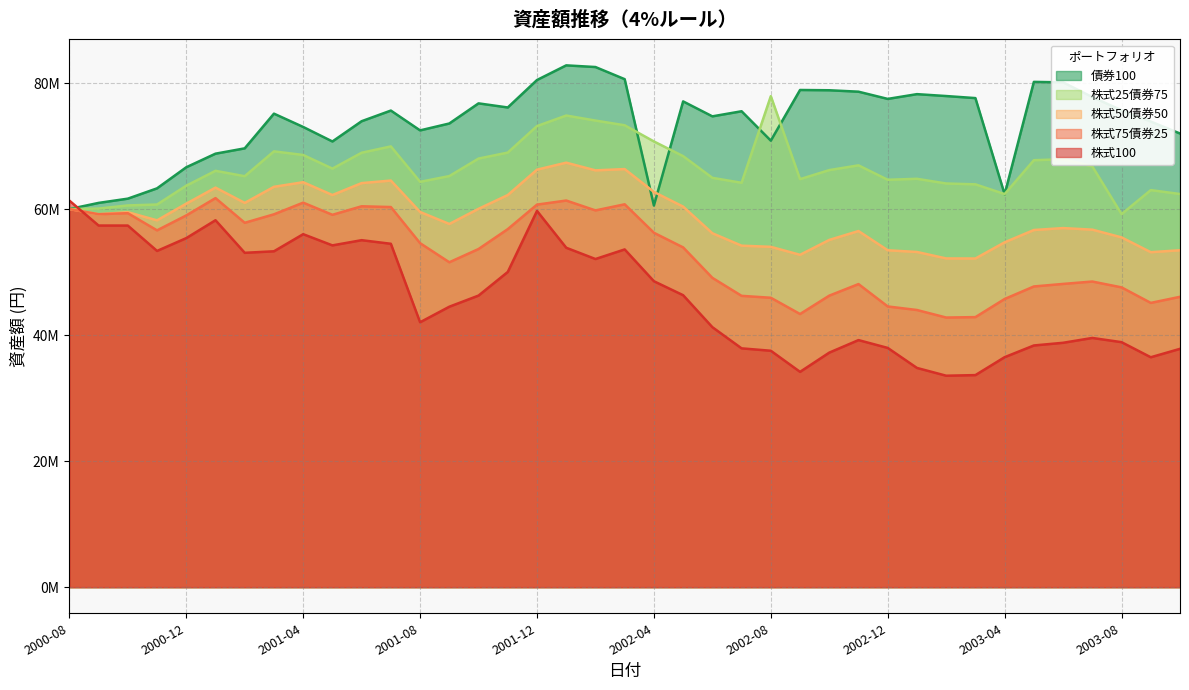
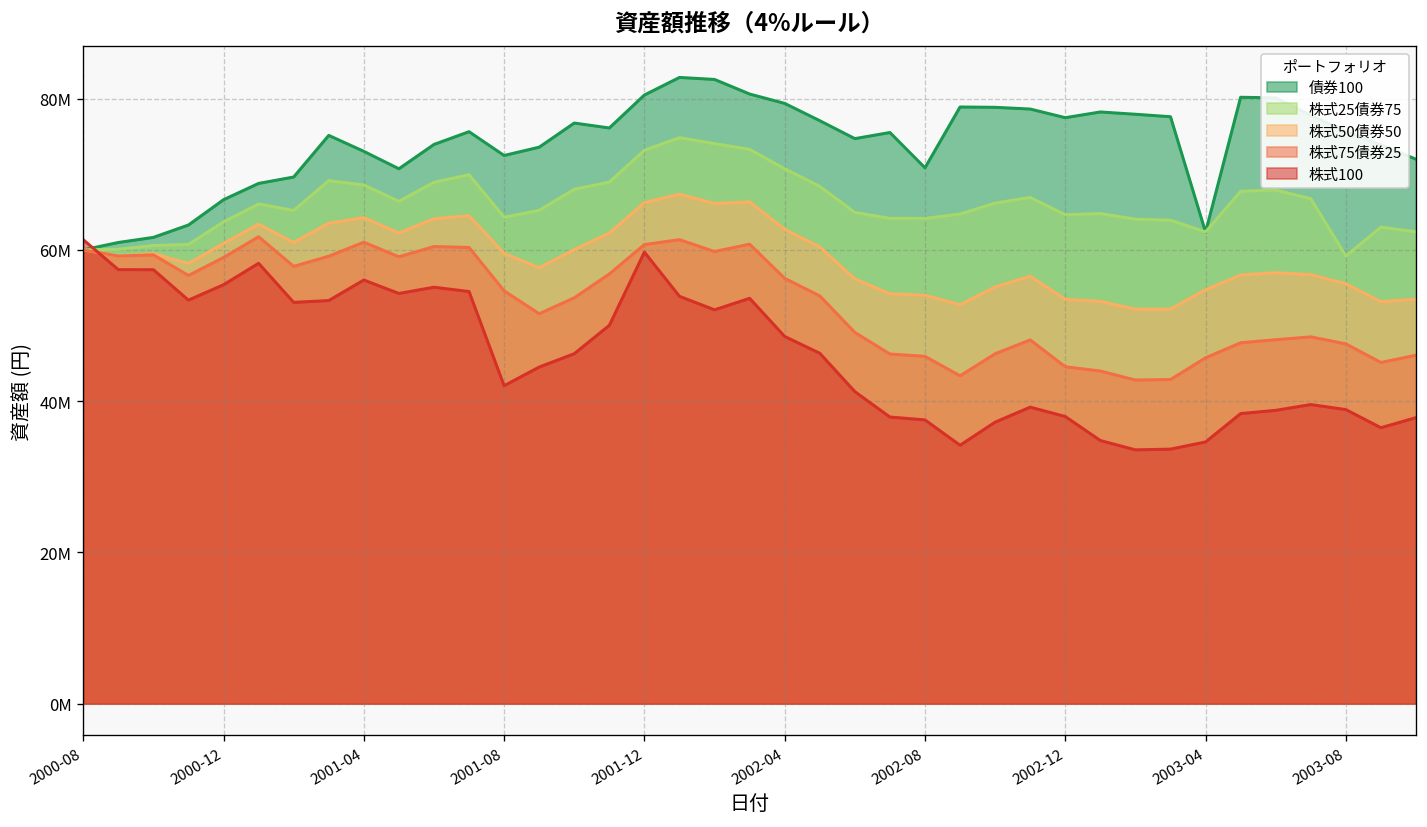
  {
    "債券100": {
      "2000-12": 67000000,
      "2001-04": 73000000,
      "2001-08": 72000000,
      "2001-12": 80000000,
-     "2002-04": 61000000,
+     "2002-04": 79000000,
      "2002-08": 71000000,
      "2002-12": 77000000
    },
    "株式25債券75": {
      "2000-12": 64000000,
      "2001-04": 69000000,
      "2001-08": 64000000,
      "2001-12": 73000000,
      "2002-04": 71000000,
-     "2002-08": 78000000,
+     "2002-08": 64000000,
      "2002-12": 65000000,
      "2003-08": 59000000
    },
    "株式100": {
      "2000-08": 61000000,
      "2000-12": 55000000,
      "2001-04": 56000000,
      "2001-08": 42000000,
      "2001-12": 60000000,
      "2002-04": 49000000,
      "2002-08": 38000000,
      "2002-12": 38000000,
-     "2003-04": 36000000,
+     "2003-04": 35000000,
      "2003-08": 39000000
    }
  }
